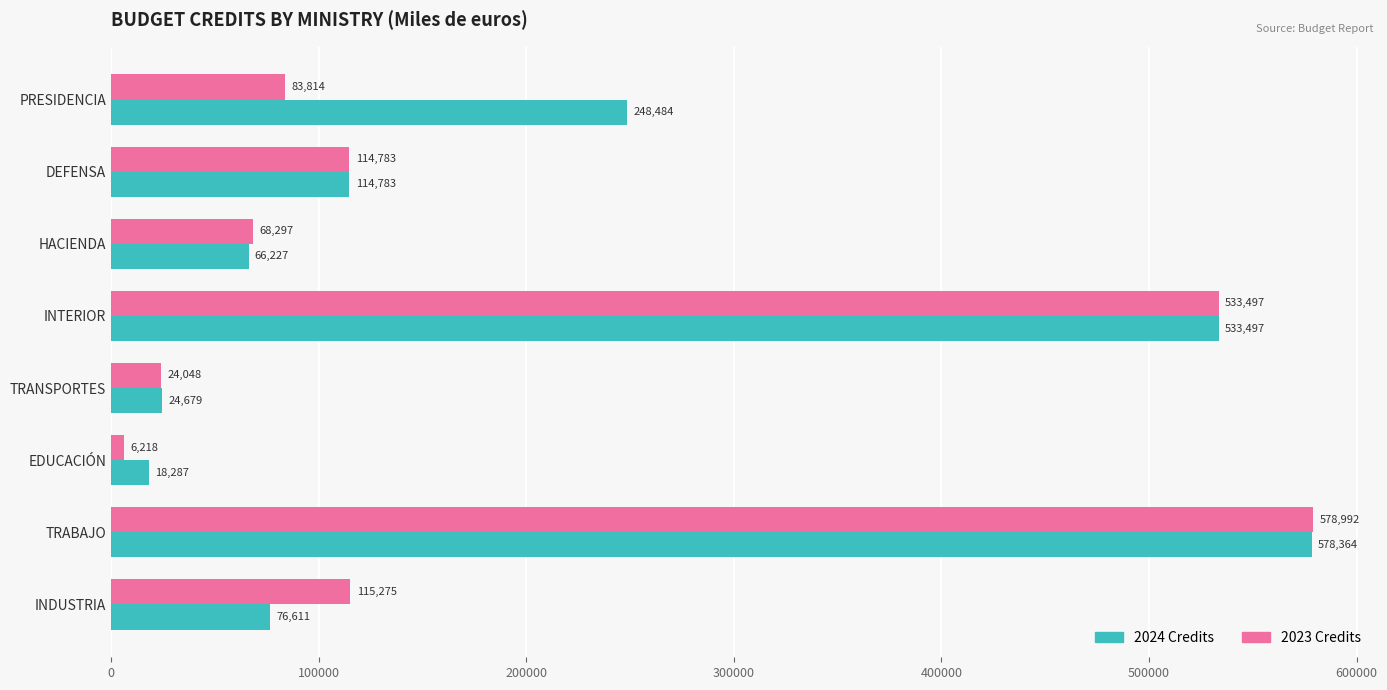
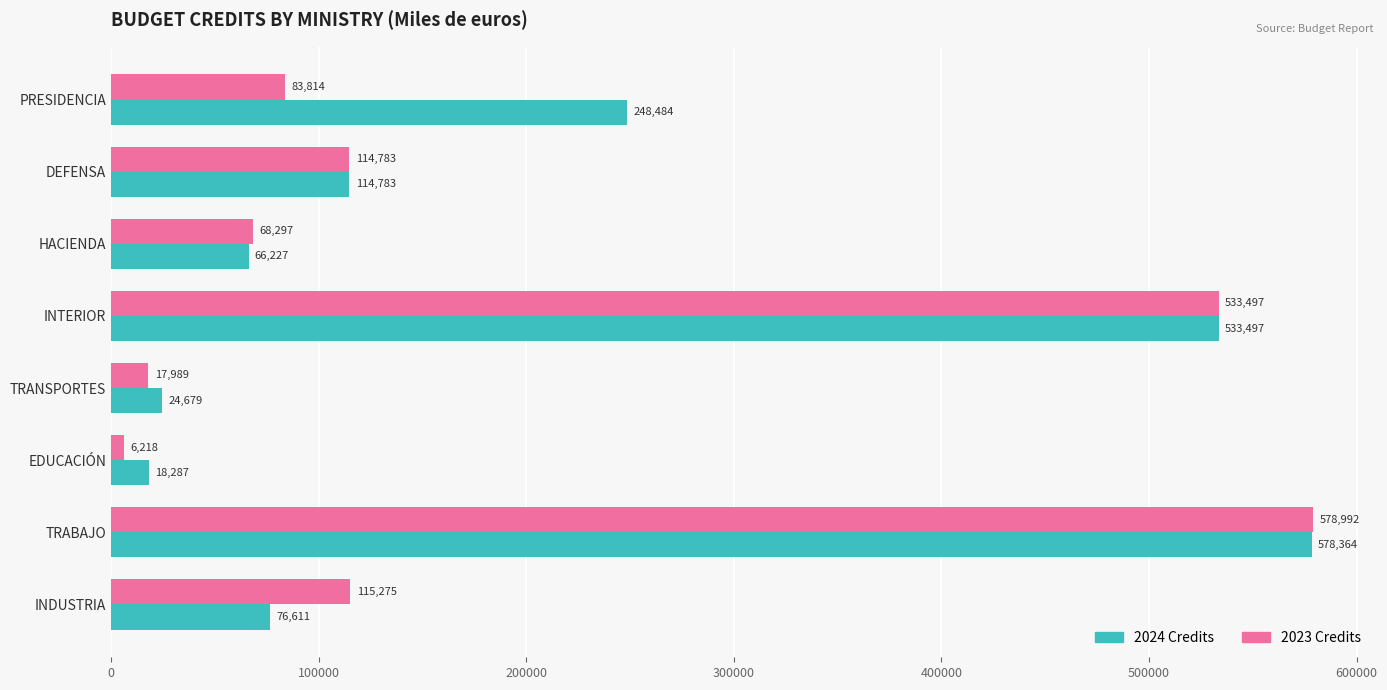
  {
    "2024 Credits": {
      "PRESIDENCIA": "248,484",
      "DEFENSA": "114,783",
      "HACIENDA": "66,227",
      "INTERIOR": "533,497",
      "TRANSPORTES": "24,679",
      "EDUCACIÓN": "18,287",
      "TRABAJO": "578,364",
      "INDUSTRIA": "76,611"
    },
    "2023 Credits": {
      "PRESIDENCIA": "83,814",
      "DEFENSA": "114,783",
      "HACIENDA": "68,297",
      "INTERIOR": "533,497",
-     "TRANSPORTES": "24,048",
+     "TRANSPORTES": "17,989",
      "EDUCACIÓN": "6,218",
      "TRABAJO": "578,992",
      "INDUSTRIA": "115,275"
    }
  }
